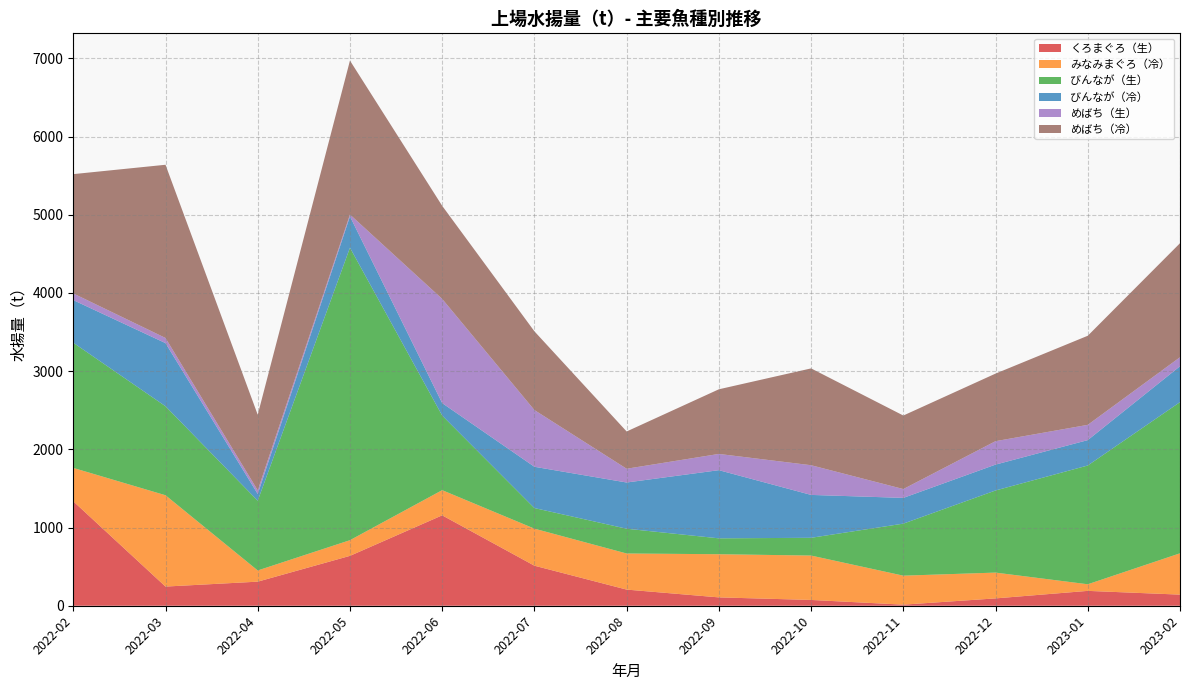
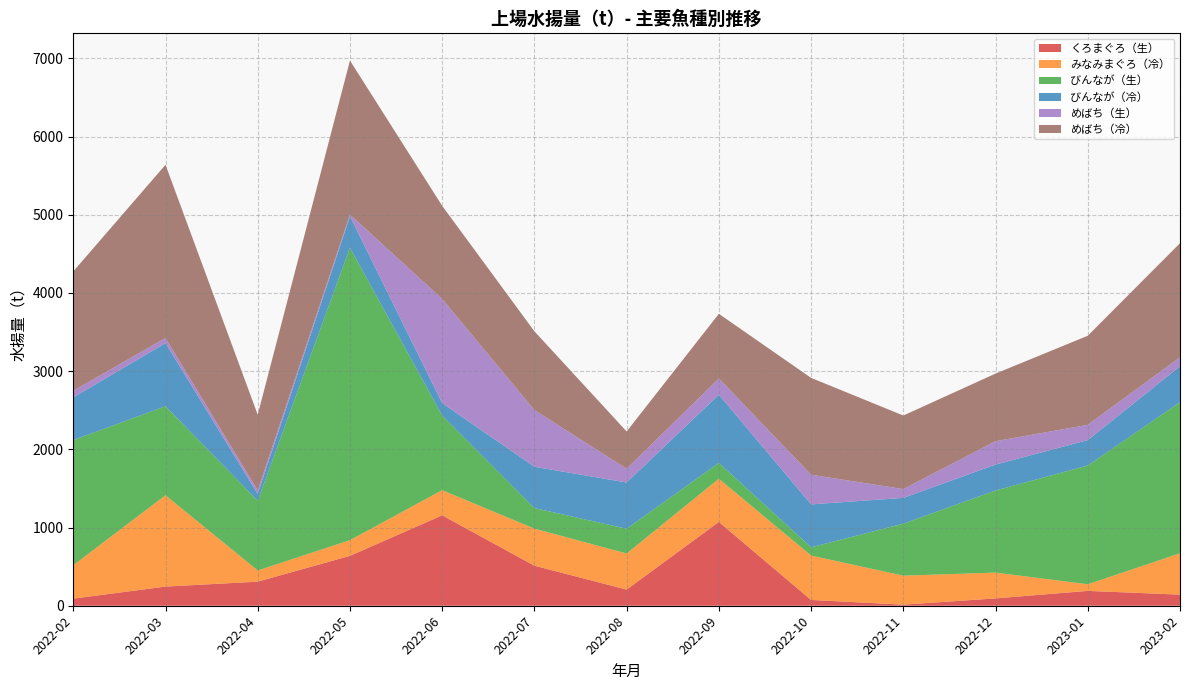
  {
    "くろまぐろ（生）": {
-     "2022-02": 1300,
+     "2022-02": 100,
      "2022-03": 200,
      "2022-04": 300,
      "2022-05": 600,
      "2022-06": 1200,
      "2022-07": 500,
      "2022-08": 200,
-     "2022-09": 100,
+     "2022-09": 1100,
      "2022-10": 100,
      "2022-12": 100,
      "2023-01": 200,
      "2023-02": 100
    },
    "みなみまぐろ（冷）": {
      "2022-02": 400,
      "2022-03": 1200,
      "2022-04": 100,
      "2022-05": 200,
      "2022-06": 300,
      "2022-07": 500,
      "2022-08": 500,
      "2022-09": 600,
      "2022-10": 600,
      "2022-11": 400,
      "2022-12": 300,
      "2023-01": 100,
      "2023-02": 500
    },
    "びんなが（生）": {
      "2022-02": 1600,
      "2022-03": 1100,
      "2022-04": 900,
      "2022-05": 3700,
      "2022-06": 1000,
      "2022-07": 300,
      "2022-08": 300,
      "2022-09": 200,
-     "2022-10": 200,
+     "2022-10": 100,
      "2022-11": 700,
      "2022-12": 1100,
      "2023-01": 1500,
      "2023-02": 1900
    },
    "びんなが（冷）": {
      "2022-02": 500,
      "2022-03": 800,
      "2022-04": 100,
      "2022-06": 200,
      "2022-07": 500,
      "2022-08": 600,
      "2022-09": 900,
      "2022-10": 500,
      "2022-11": 300,
      "2022-12": 300,
      "2023-01": 300,
      "2023-02": 500
    },
    "めばち（生）": {
      "2022-02": 100,
      "2022-03": 100,
      "2022-04": 0,
      "2022-06": 1300,
      "2022-07": 700,
      "2022-08": 200,
      "2022-09": 200,
      "2022-10": 400,
      "2022-11": 100,
      "2022-12": 300,
      "2023-01": 200,
      "2023-02": 100
    },
    "めばち（冷）": {
      "2022-02": 1500,
      "2022-03": 2200,
      "2022-04": 1000,
      "2022-05": 2000,
      "2022-06": 1200,
      "2022-07": 1000,
      "2022-08": 500,
      "2022-09": 800,
      "2022-10": 1200,
      "2022-11": 900,
      "2022-12": 900,
      "2023-01": 1100,
      "2023-02": 1500
    }
  }
